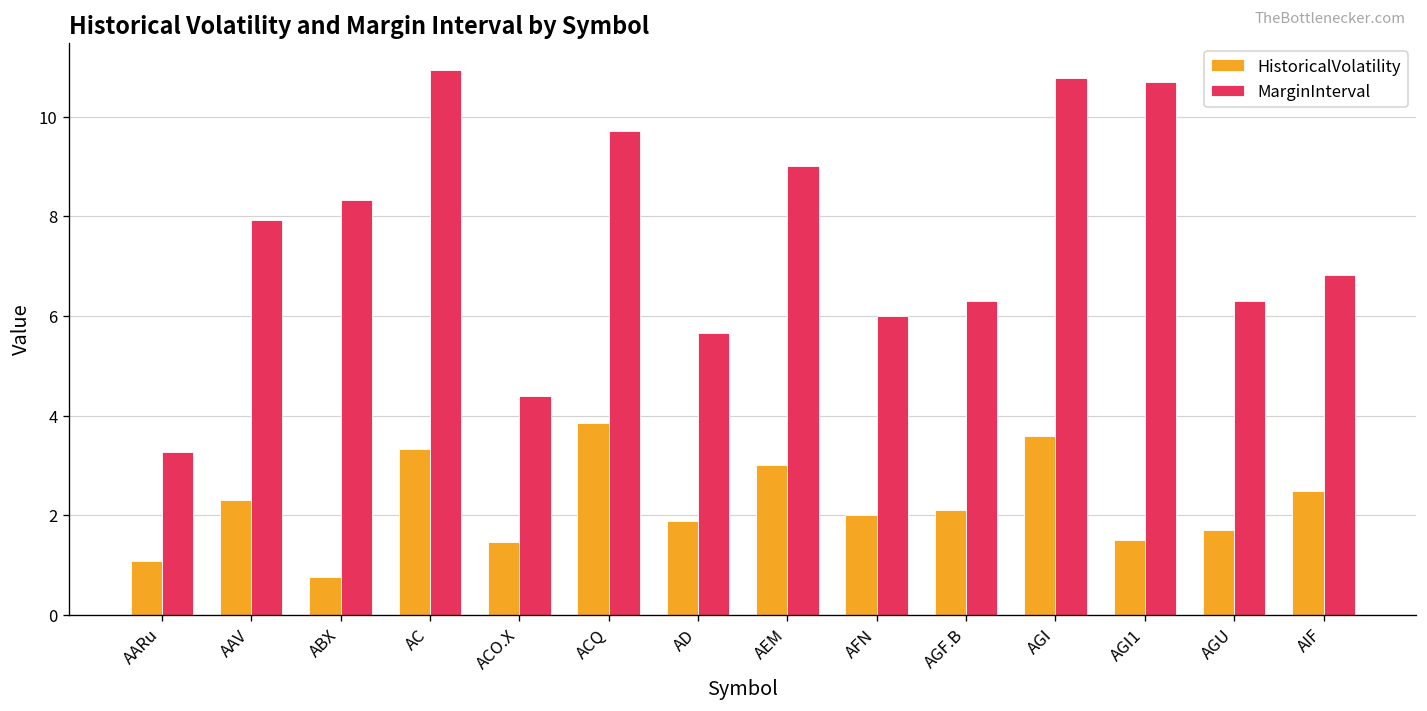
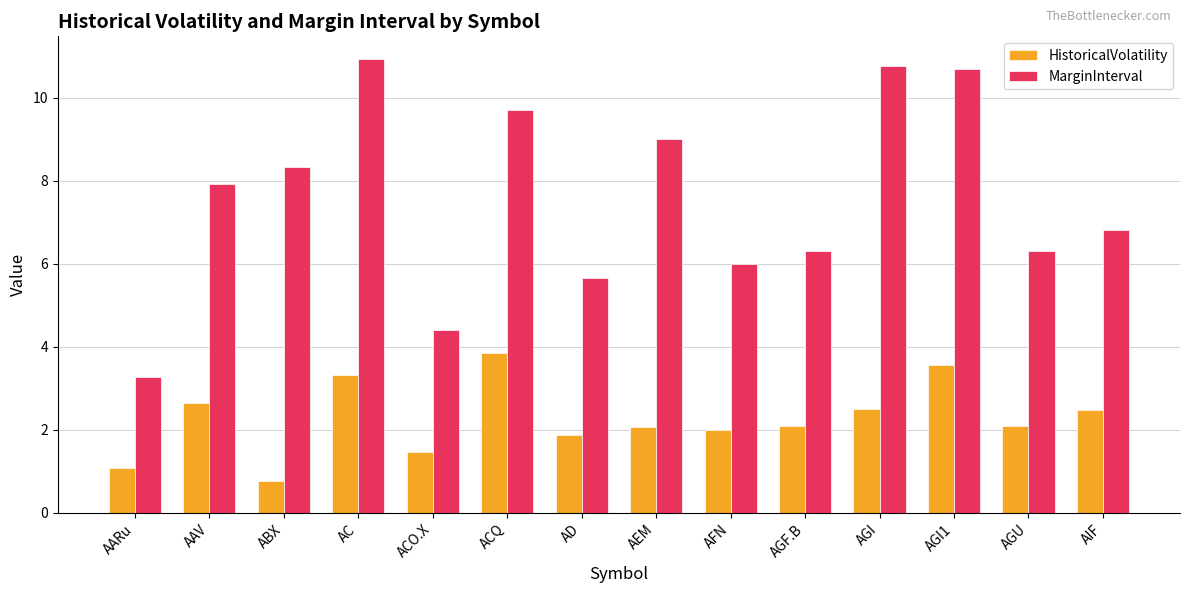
  {
    "HistoricalVolatility": {
      "AARu": 1.1,
-     "AAV": 2.3,
+     "AAV": 2.6,
      "ABX": 0.8,
      "AC": 3.3,
      "ACO.X": 1.5,
      "ACQ": 3.8,
      "AD": 1.9,
-     "AEM": 3.0,
+     "AEM": 2.1,
      "AFN": 2.0,
      "AGF.B": 2.1,
-     "AGI": 3.6,
-     "AGI1": 1.5,
-     "AGU": 1.7,
+     "AGI": 2.5,
+     "AGI1": 3.6,
+     "AGU": 2.1,
      "AIF": 2.5
    },
    "MarginInterval": {
      "AARu": 3.3,
      "AAV": 7.9,
      "ABX": 8.3,
      "AC": 10.9,
      "ACO.X": 4.4,
      "ACQ": 9.7,
      "AD": 5.7,
      "AEM": 9.0,
      "AFN": 6.0,
      "AGF.B": 6.3,
      "AGI": 10.8,
      "AGI1": 10.7,
      "AGU": 6.3,
      "AIF": 6.8
    }
  }
